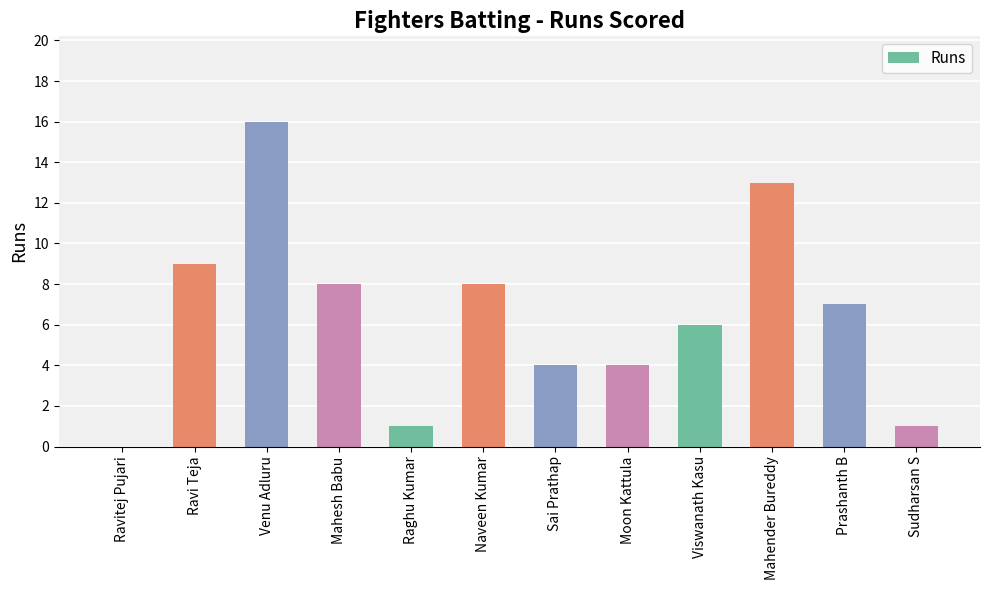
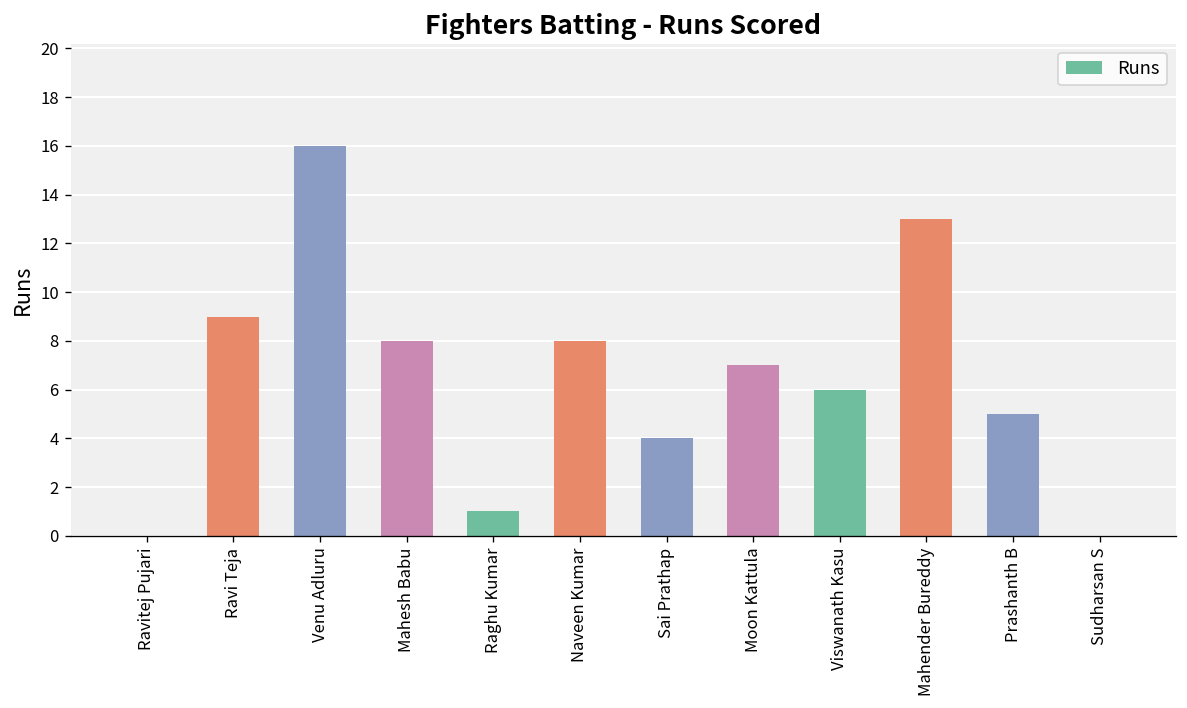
  {
    "Ravitej Pujari": 0,
    "Ravi Teja": 9,
    "Venu Adluru": 16,
    "Mahesh Babu": 8,
    "Raghu Kumar": 1,
    "Naveen Kumar": 8,
    "Sai Prathap": 4,
-   "Moon Kattula": 4,
+   "Moon Kattula": 7,
    "Viswanath Kasu": 6,
    "Mahender Bureddy": 13,
-   "Prashanth B": 7,
-   "Sudharsan S": 1
+   "Prashanth B": 5,
+   "Sudharsan S": 0
  }
